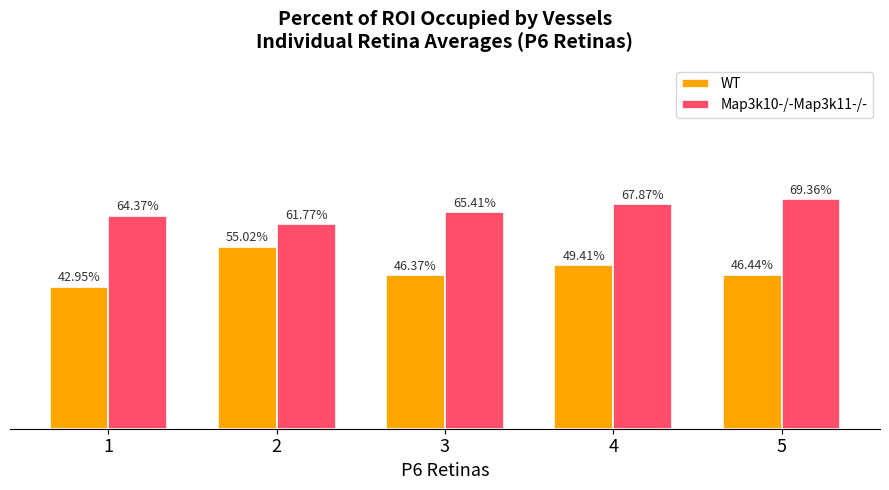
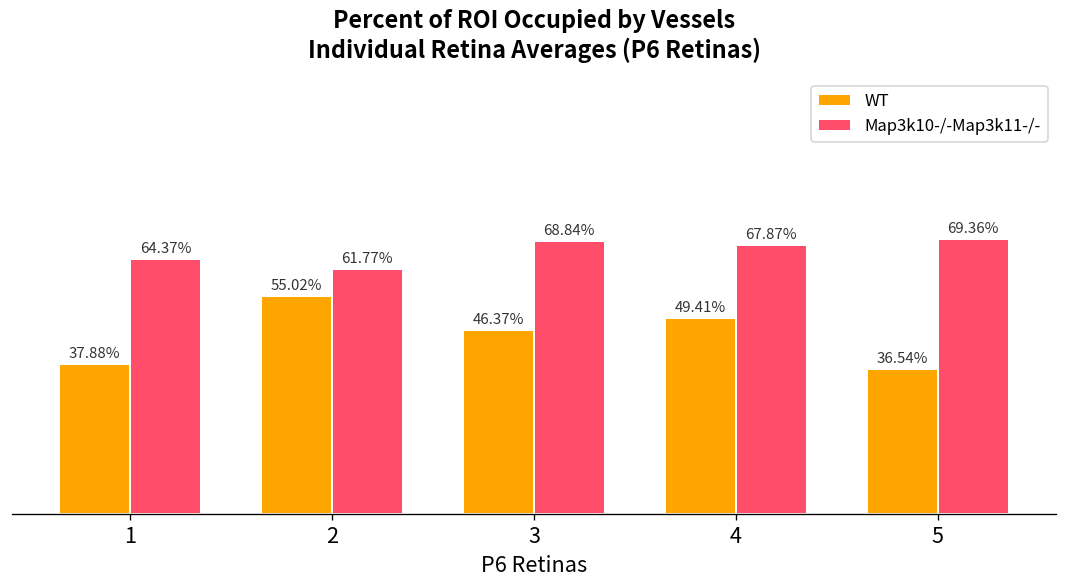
  {
    "WT": {
-     "1": "42.95%",
+     "1": "37.88%",
      "2": "55.02%",
      "3": "46.37%",
      "4": "49.41%",
-     "5": "46.44%"
+     "5": "36.54%"
    },
    "Map3k10-/-Map3k11-/-": {
      "1": "64.37%",
      "2": "61.77%",
-     "3": "65.41%",
+     "3": "68.84%",
      "4": "67.87%",
      "5": "69.36%"
    }
  }
